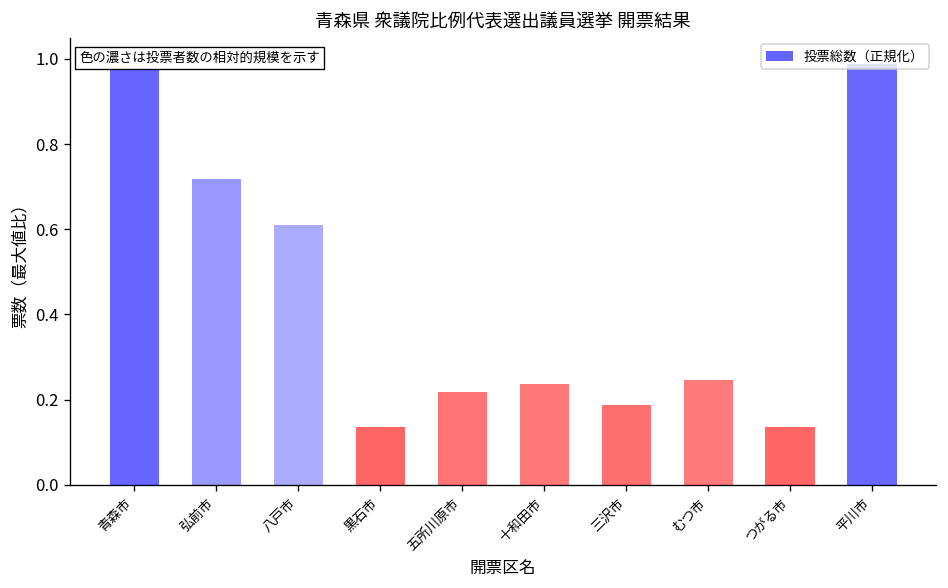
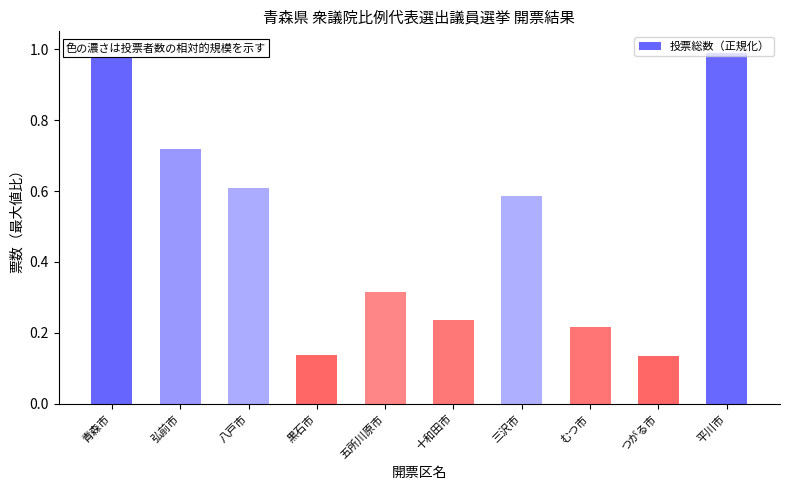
  {
    "弘前市": 0.72,
    "八戸市": 0.61,
    "黒石市": 0.14,
-   "五所川原市": 0.22,
+   "五所川原市": 0.32,
    "十和田市": 0.24,
-   "三沢市": 0.19,
-   "むつ市": 0.25,
+   "三沢市": 0.59,
+   "むつ市": 0.22,
    "つがる市": 0.14
  }
